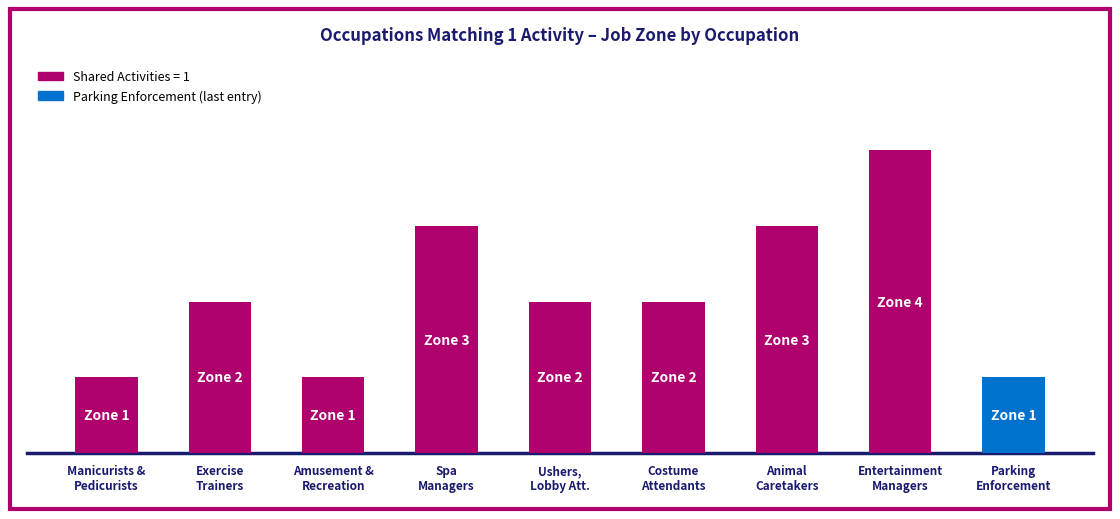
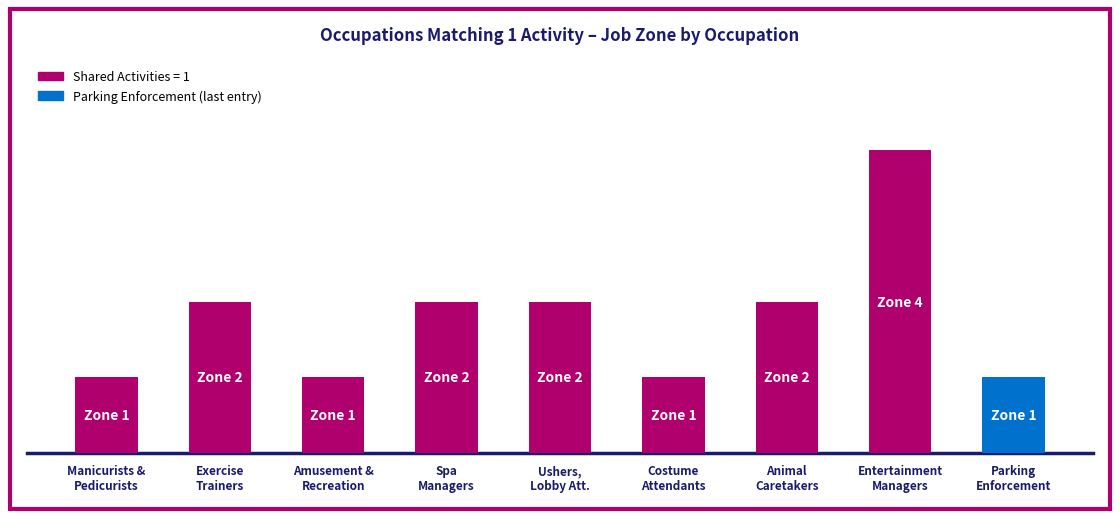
  {
    "Manicurists & Pedicurists": 1,
    "Exercise Trainers": 2,
    "Amusement & Recreation": 1,
-   "Spa Managers": 3,
+   "Spa Managers": 2,
    "Ushers, Lobby Att.": 2,
-   "Costume Attendants": 2,
-   "Animal Caretakers": 3,
+   "Costume Attendants": 1,
+   "Animal Caretakers": 2,
    "Entertainment Managers": 4,
    "Parking Enforcement": 1
  }
